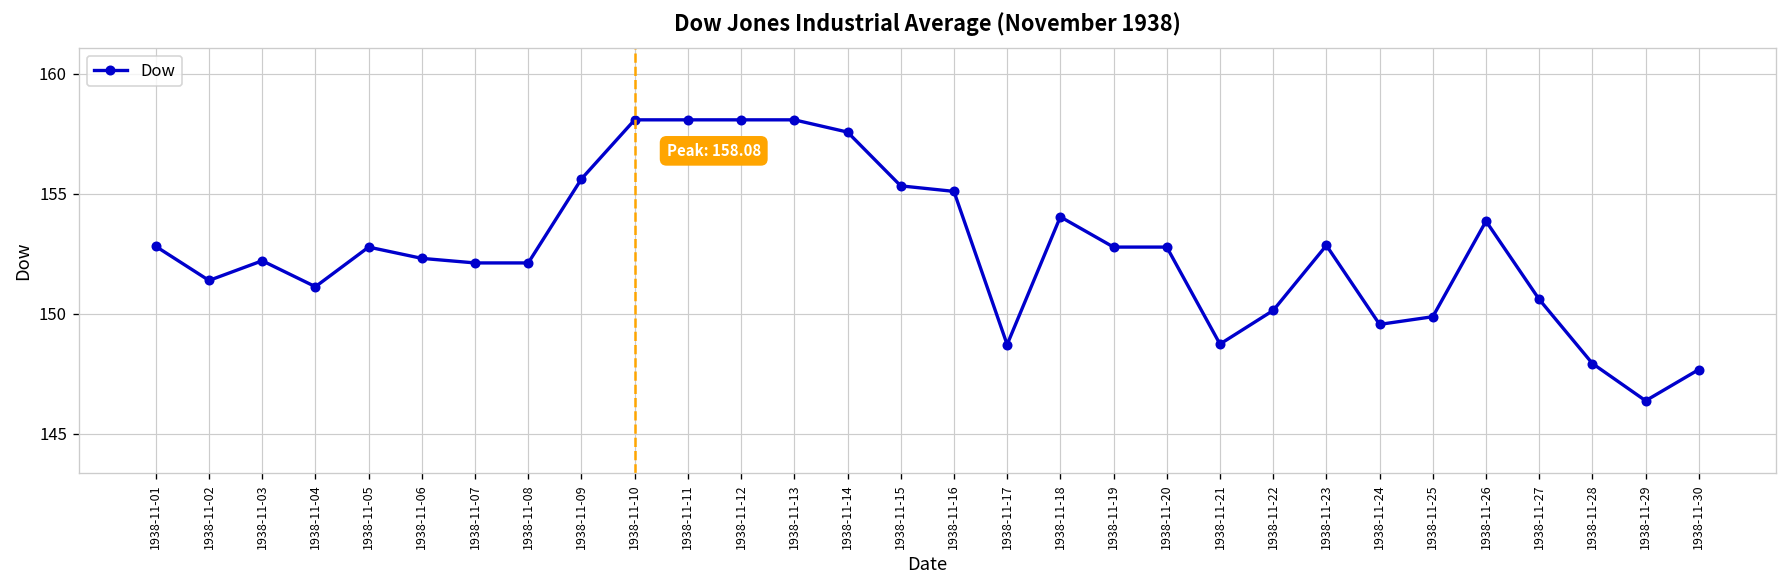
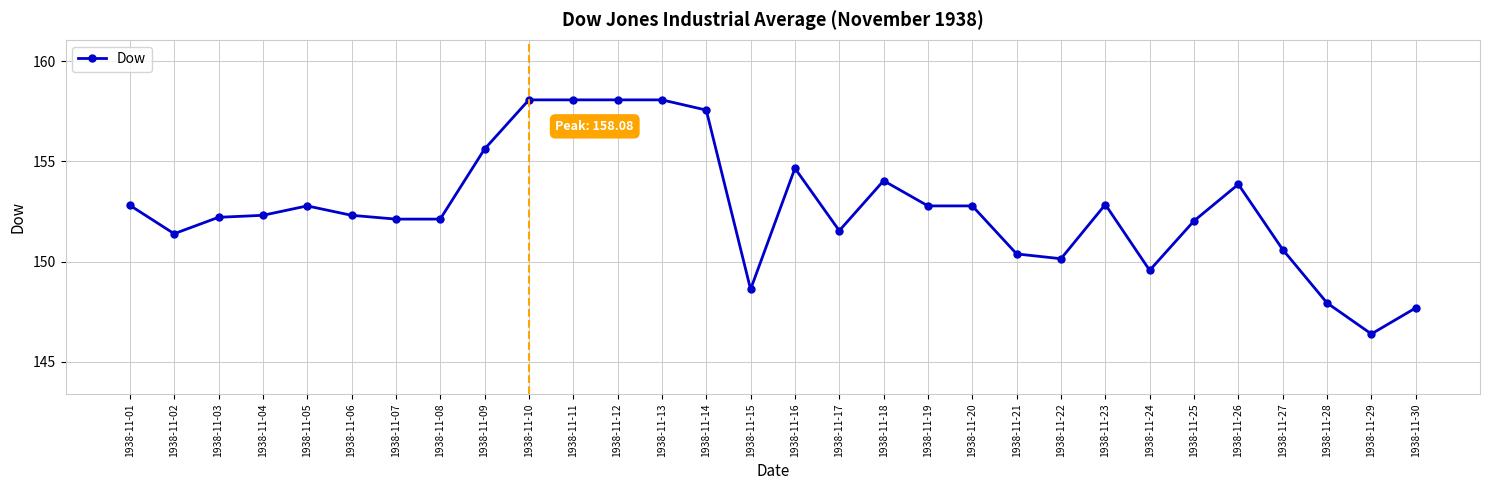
  {
    "1938-11-01": 152.8,
    "1938-11-02": 151.4,
    "1938-11-03": 152.2,
-   "1938-11-04": 151.1,
+   "1938-11-04": 152.3,
    "1938-11-05": 152.8,
    "1938-11-06": 152.3,
    "1938-11-07": 152.1,
    "1938-11-08": 152.1,
    "1938-11-09": 155.6,
    "1938-11-10": 158.1,
    "1938-11-13": 158.1,
    "1938-11-14": 157.6,
-   "1938-11-15": 155.3,
-   "1938-11-16": 155.1,
-   "1938-11-17": 148.7,
+   "1938-11-15": 148.6,
+   "1938-11-16": 154.7,
+   "1938-11-17": 151.5,
    "1938-11-18": 154.0,
    "1938-11-19": 152.8,
    "1938-11-20": 152.8,
-   "1938-11-21": 148.7,
+   "1938-11-21": 150.4,
    "1938-11-22": 150.1,
    "1938-11-23": 152.9,
    "1938-11-24": 149.6,
-   "1938-11-25": 149.9,
+   "1938-11-25": 152.0,
    "1938-11-26": 153.9,
    "1938-11-27": 150.6,
    "1938-11-28": 147.9,
    "1938-11-29": 146.4,
    "1938-11-30": 147.7
  }
